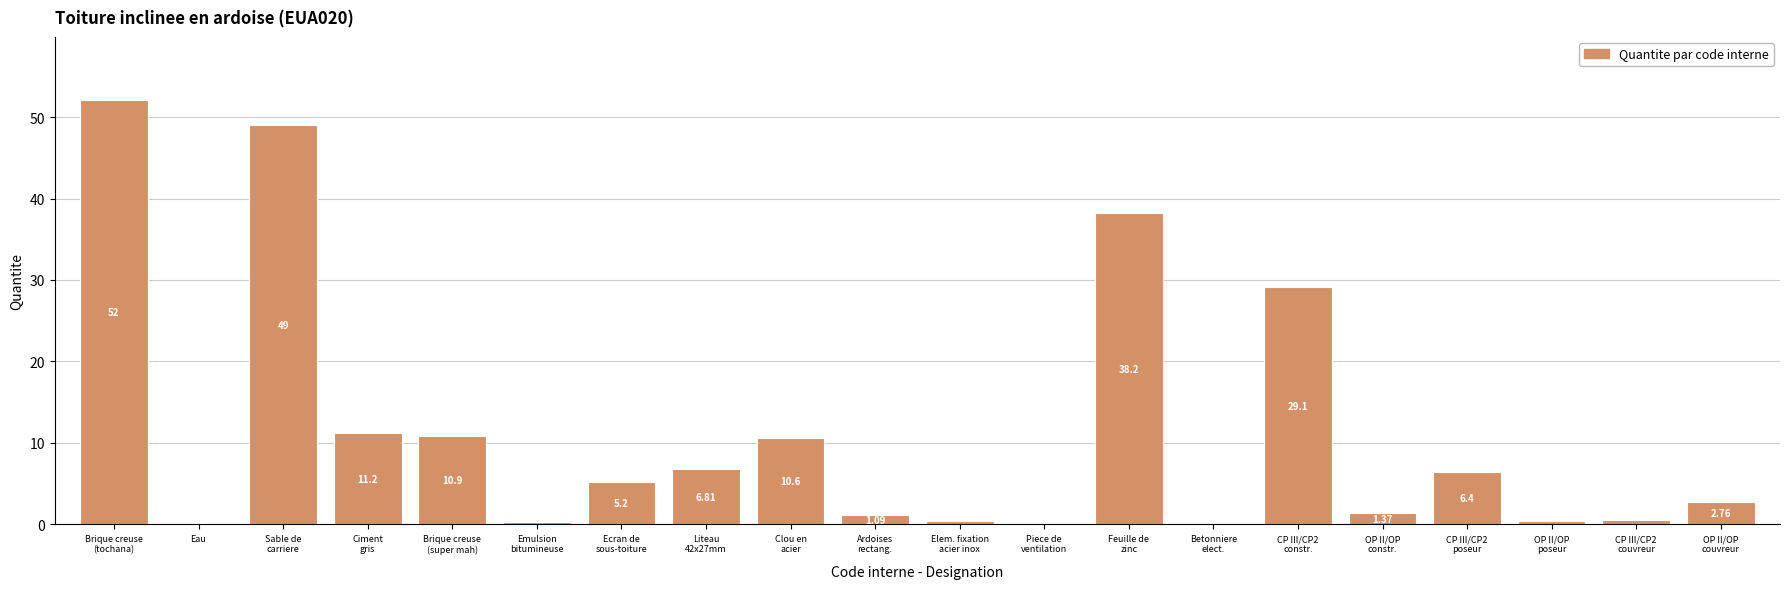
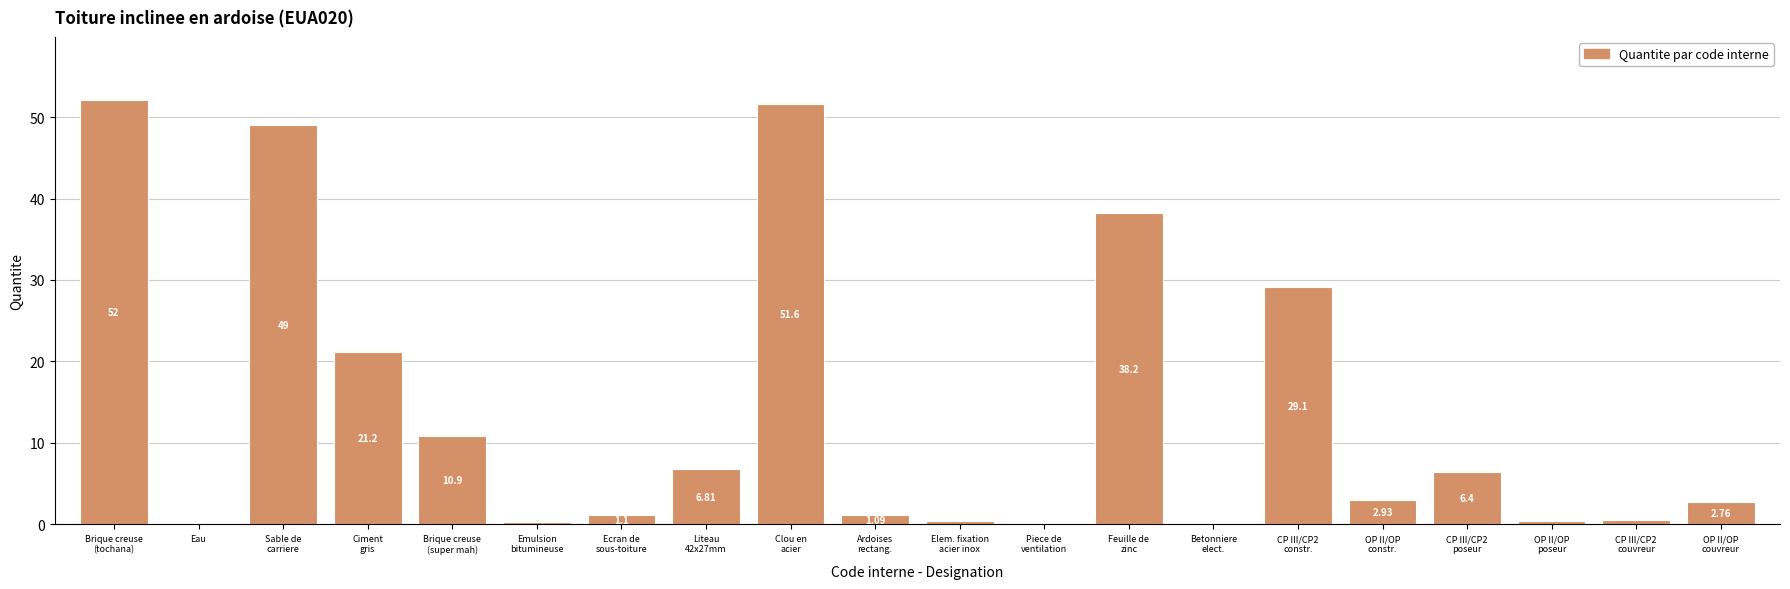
  {
    "Brique creuse (tochana)": 52,
    "Sable de carriere": 49,
-   "Ciment gris": 11.2,
+   "Ciment gris": 21.2,
    "Brique creuse (super mah)": 10.9,
-   "Ecran de sous-toiture": 5.2,
+   "Ecran de sous-toiture": 1.1,
    "Liteau 42x27mm": 6.81,
-   "Clou en acier": 10.6,
+   "Clou en acier": 51.6,
    "Ardoises rectang.": 1.09,
    "Feuille de zinc": 38.2,
    "CP III/CP2 constr.": 29.1,
-   "OP II/OP constr.": 1.37,
+   "OP II/OP constr.": 2.93,
    "CP III/CP2 poseur": 6.4,
    "OP II/OP couvreur": 2.76
  }
